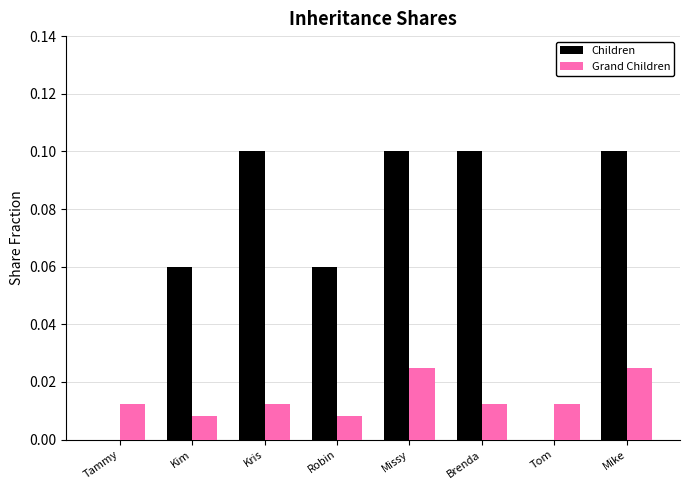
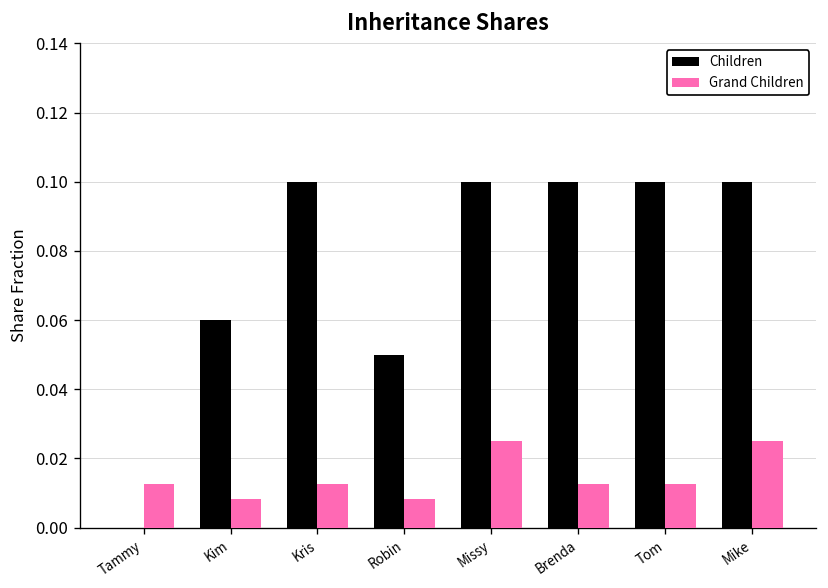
  {
    "Children": {
      "Tammy": 0.00,
      "Kim": 0.06,
      "Kris": 0.10,
-     "Robin": 0.06,
+     "Robin": 0.05,
      "Missy": 0.10,
      "Brenda": 0.10,
-     "Tom": 0.0,
+     "Tom": 0.1,
      "Mike": 0.10
    },
    "Grand Children": {
      "Tammy": 0.013,
      "Kim": 0.008,
      "Kris": 0.013,
      "Robin": 0.008,
      "Missy": 0.025,
      "Brenda": 0.013,
      "Tom": 0.013,
      "Mike": 0.025
    }
  }
